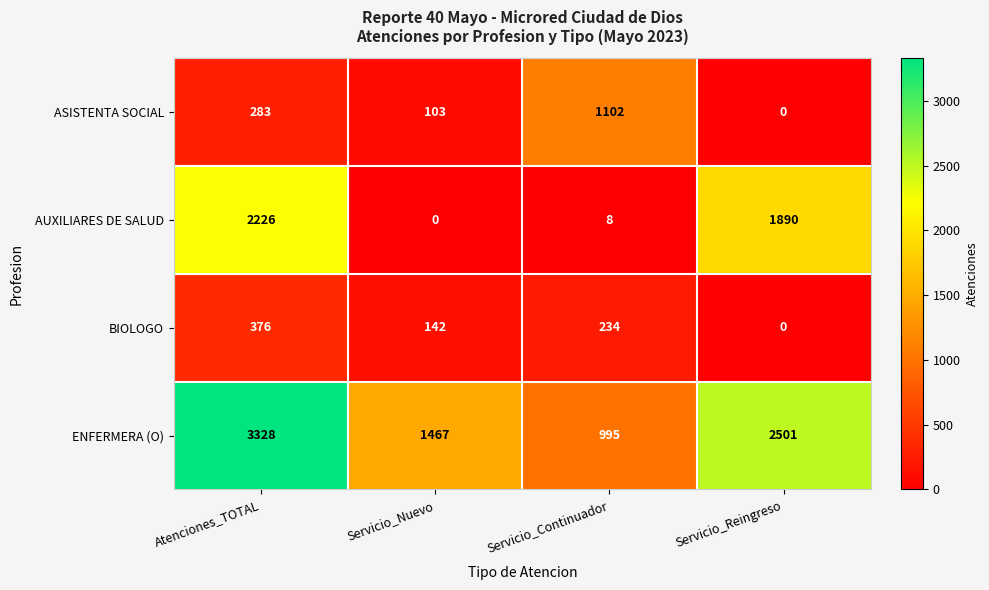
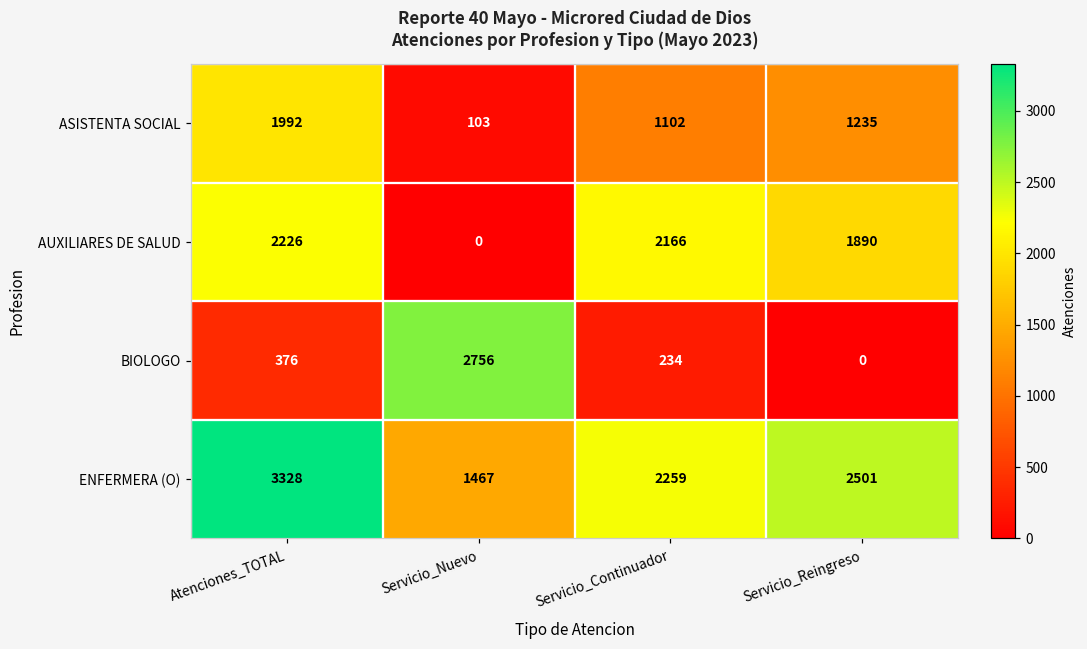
  {
    "ASISTENTA SOCIAL": {
-     "Atenciones_TOTAL": 283,
+     "Atenciones_TOTAL": 1992,
      "Servicio_Nuevo": 103,
      "Servicio_Continuador": 1102,
-     "Servicio_Reingreso": 0
+     "Servicio_Reingreso": 1235
    },
    "AUXILIARES DE SALUD": {
      "Atenciones_TOTAL": 2226,
      "Servicio_Nuevo": 0,
-     "Servicio_Continuador": 8,
+     "Servicio_Continuador": 2166,
      "Servicio_Reingreso": 1890
    },
    "BIOLOGO": {
      "Atenciones_TOTAL": 376,
-     "Servicio_Nuevo": 142,
+     "Servicio_Nuevo": 2756,
      "Servicio_Continuador": 234,
      "Servicio_Reingreso": 0
    },
    "ENFERMERA (O)": {
      "Atenciones_TOTAL": 3328,
      "Servicio_Nuevo": 1467,
-     "Servicio_Continuador": 995,
+     "Servicio_Continuador": 2259,
      "Servicio_Reingreso": 2501
    }
  }
